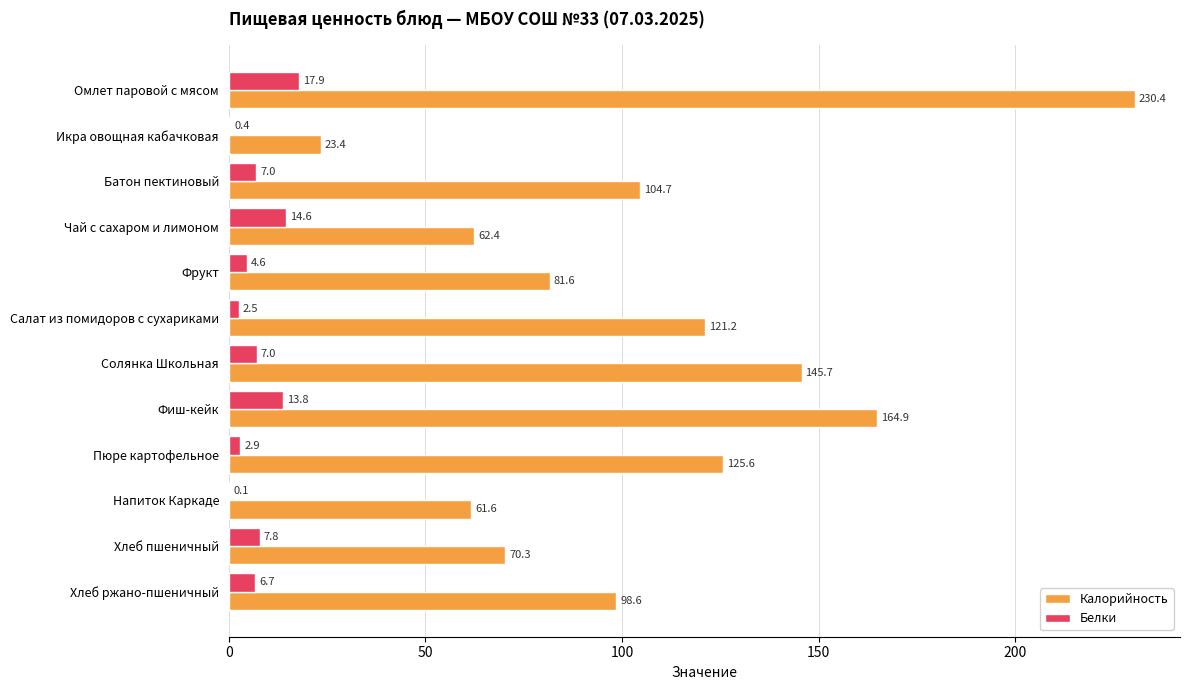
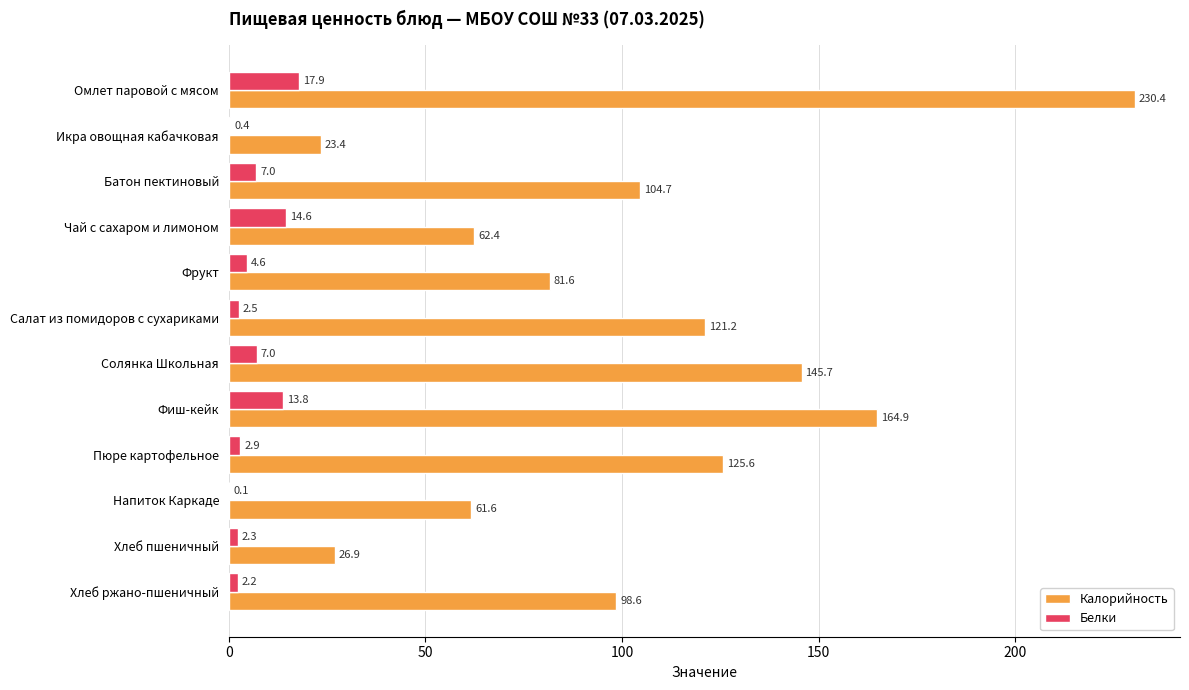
  {
    "Калорийность": {
      "Омлет паровой с мясом": 230.4,
      "Икра овощная кабачковая": 23.4,
      "Батон пектиновый": 104.7,
      "Чай с сахаром и лимоном": 62.4,
      "Фрукт": 81.6,
      "Салат из помидоров с сухариками": 121.2,
      "Солянка Школьная": 145.7,
      "Фиш-кейк": 164.9,
      "Пюре картофельное": 125.6,
      "Напиток Каркаде": 61.6,
-     "Хлеб пшеничный": 70.3,
+     "Хлеб пшеничный": 26.9,
      "Хлеб ржано-пшеничный": 98.6
    },
    "Белки": {
      "Омлет паровой с мясом": 17.9,
      "Икра овощная кабачковая": 0.4,
      "Батон пектиновый": 7.0,
      "Чай с сахаром и лимоном": 14.6,
      "Фрукт": 4.6,
      "Салат из помидоров с сухариками": 2.5,
      "Солянка Школьная": 7.0,
      "Фиш-кейк": 13.8,
      "Пюре картофельное": 2.9,
      "Напиток Каркаде": 0.1,
-     "Хлеб пшеничный": 7.8,
-     "Хлеб ржано-пшеничный": 6.7
+     "Хлеб пшеничный": 2.3,
+     "Хлеб ржано-пшеничный": 2.2
    }
  }
